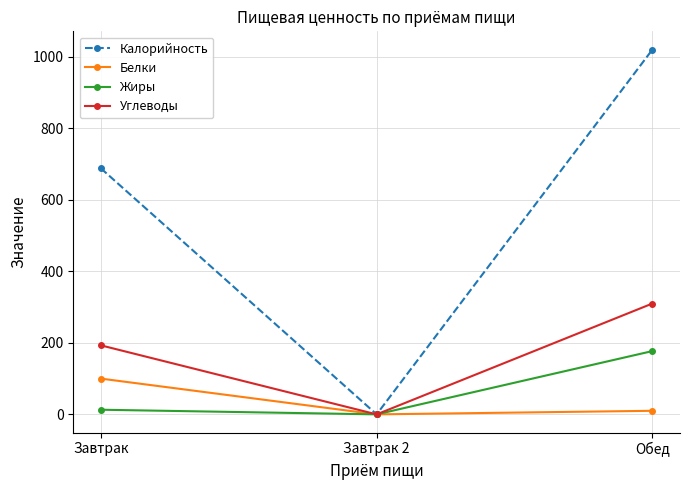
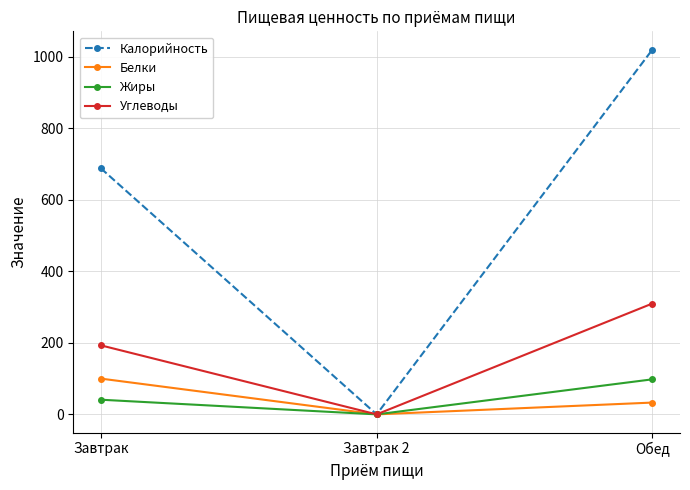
  {
    "Калорийность": {
      "Завтрак": 690,
      "Обед": 1020
    },
    "Белки": {
      "Завтрак": 100,
-     "Обед": 10
+     "Обед": 30
    },
    "Жиры": {
-     "Завтрак": 10,
-     "Обед": 180
+     "Завтрак": 40,
+     "Обед": 100
    },
    "Углеводы": {
      "Завтрак": 190,
      "Обед": 310
    }
  }
